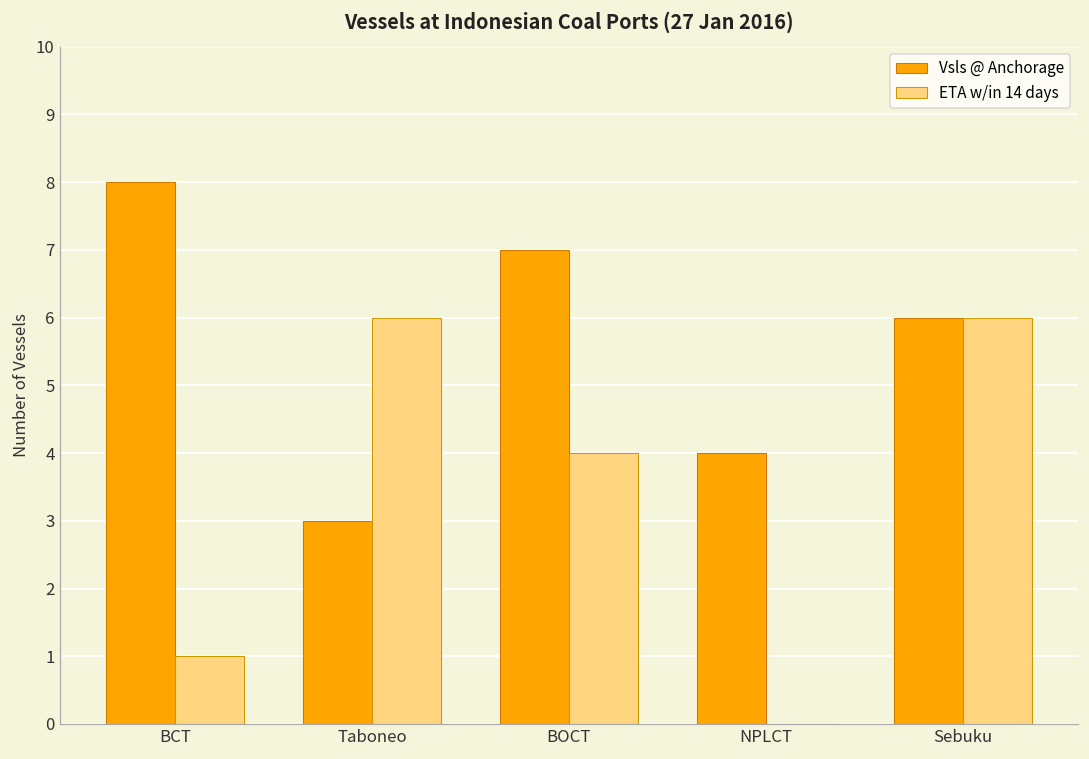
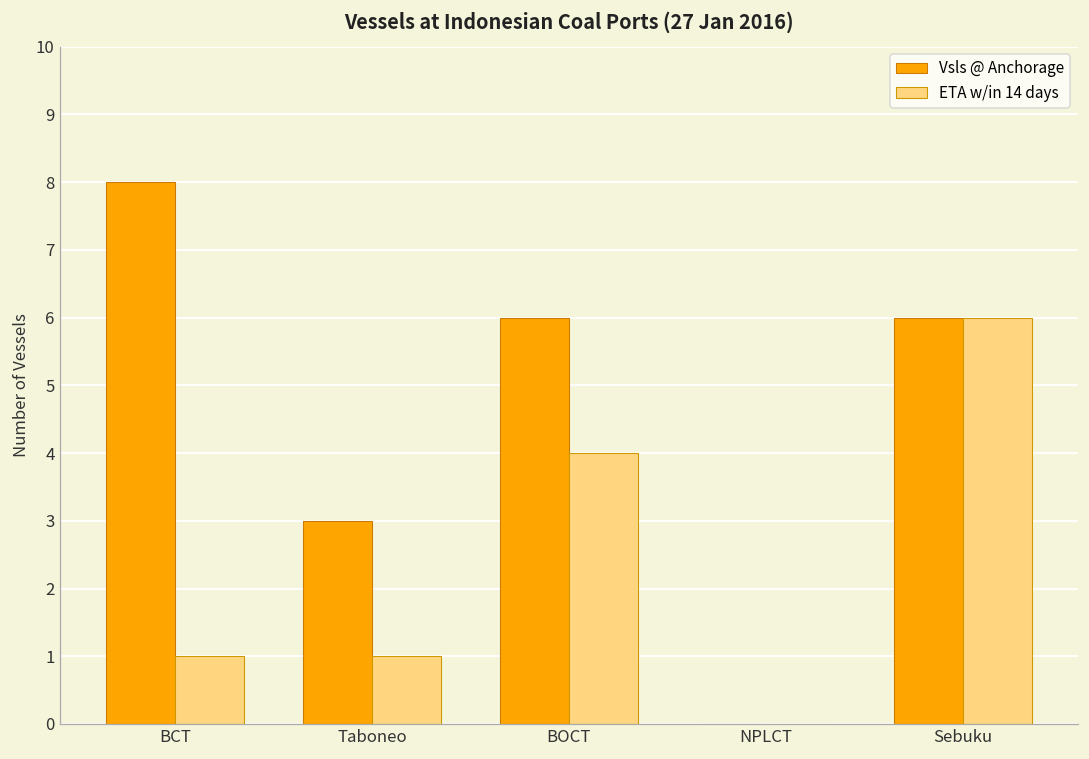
  {
    "Vsls @ Anchorage": {
      "BCT": 8,
      "Taboneo": 3,
-     "BOCT": 7,
-     "NPLCT": 4,
+     "BOCT": 6,
+     "NPLCT": 0,
      "Sebuku": 6
    },
    "ETA w/in 14 days": {
      "BCT": 1,
-     "Taboneo": 6,
+     "Taboneo": 1,
      "BOCT": 4,
      "NPLCT": 0,
      "Sebuku": 6
    }
  }
